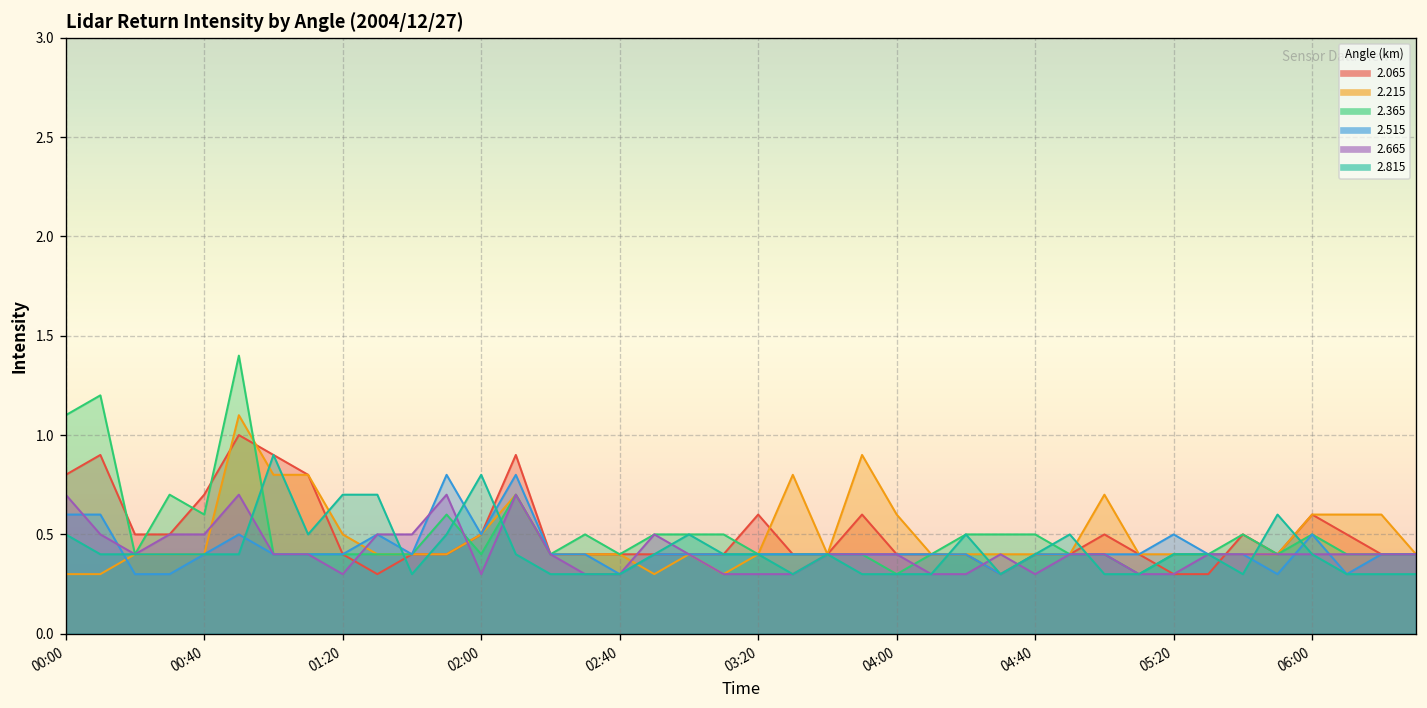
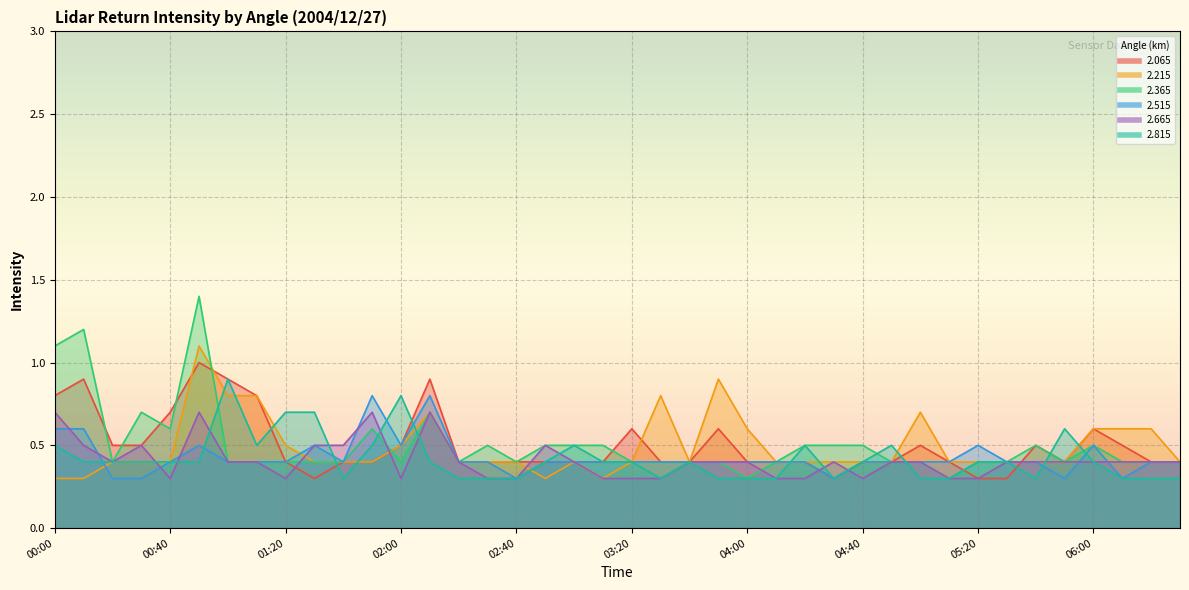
  {
    "2.665": {
      "00:00": 0.7,
-     "00:40": 0.5,
+     "00:40": 0.3,
      "01:20": 0.3,
      "02:00": 0.3,
      "03:20": 0.3,
      "04:40": 0.3
    }
  }
